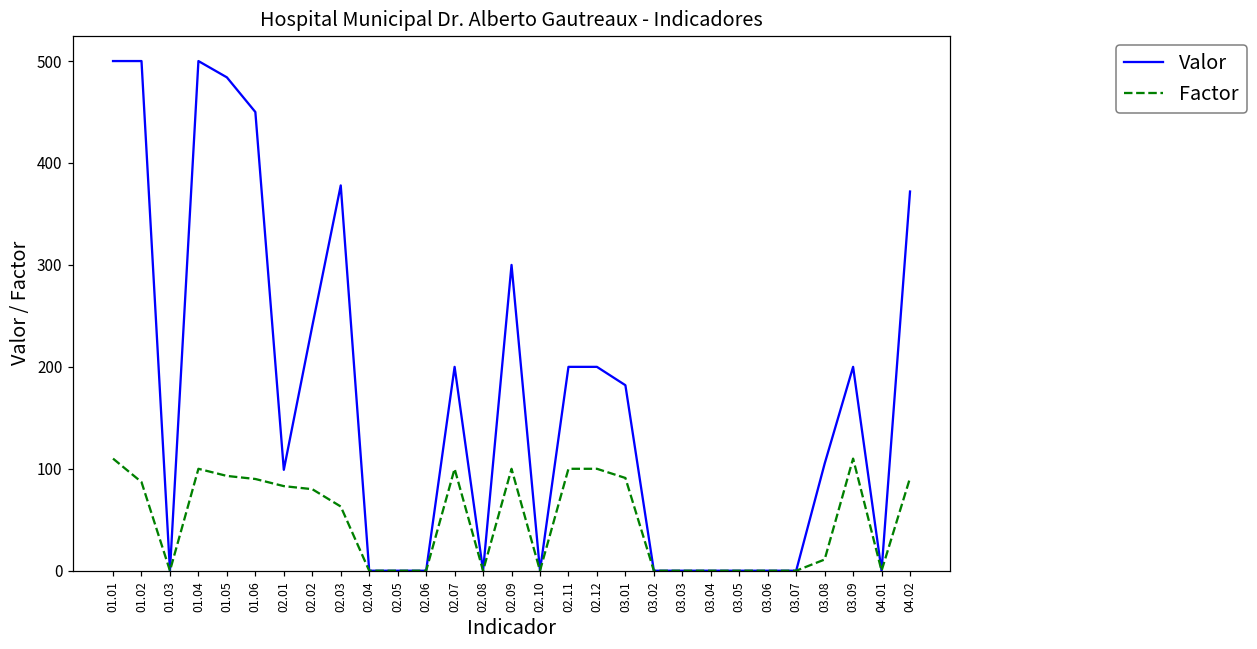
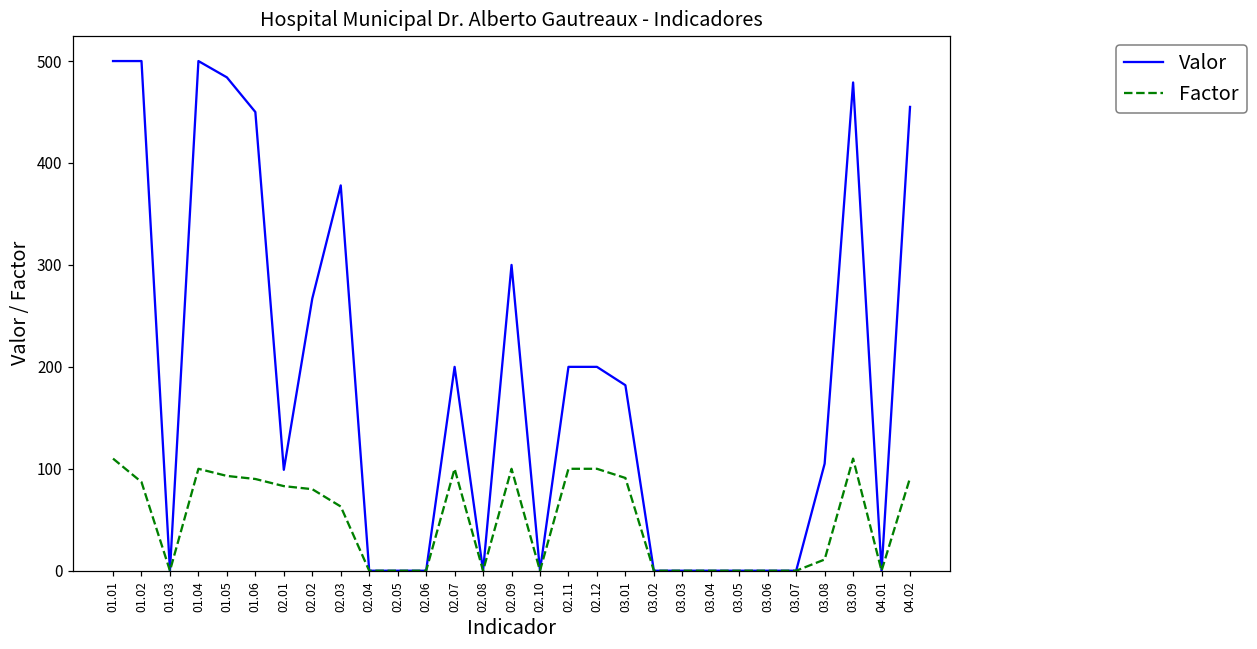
  {
    "Valor": {
      "01.01": 500,
      "01.02": 500,
      "01.04": 500,
      "01.05": 480,
      "01.06": 450,
      "02.01": 100,
-     "02.02": 240,
+     "02.02": 270,
      "02.03": 380,
      "02.07": 200,
      "02.09": 300,
      "02.11": 200,
      "02.12": 200,
      "03.01": 180,
      "03.08": 110,
-     "03.09": 200,
-     "04.02": 370
+     "03.09": 480,
+     "04.02": 460
    },
    "Factor": {
      "01.01": 110,
      "01.02": 90,
      "01.04": 100,
      "01.05": 90,
      "01.06": 90,
      "02.01": 80,
      "02.02": 80,
      "02.03": 60,
      "02.07": 100,
      "02.09": 100,
      "02.11": 100,
      "02.12": 100,
      "03.01": 90,
      "03.08": 10,
      "03.09": 110,
      "04.02": 90
    }
  }
